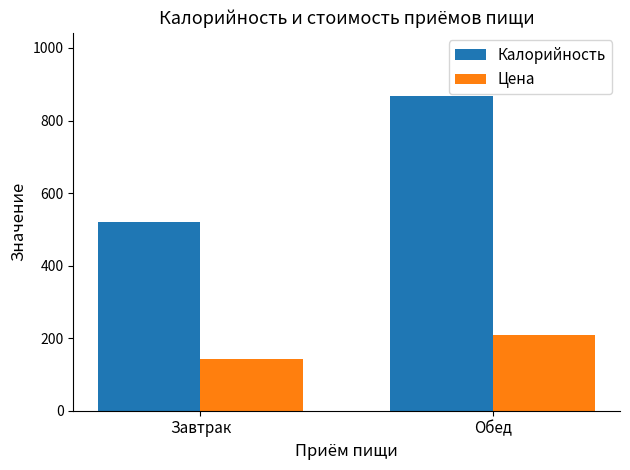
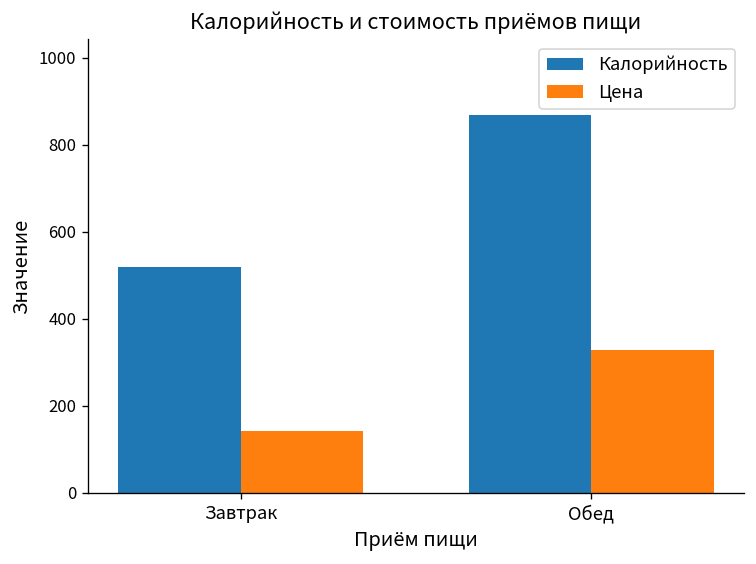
  {
    "Калорийность": {
      "Завтрак": 520,
      "Обед": 870
    },
    "Цена": {
      "Завтрак": 140,
-     "Обед": 210
+     "Обед": 330
    }
  }
